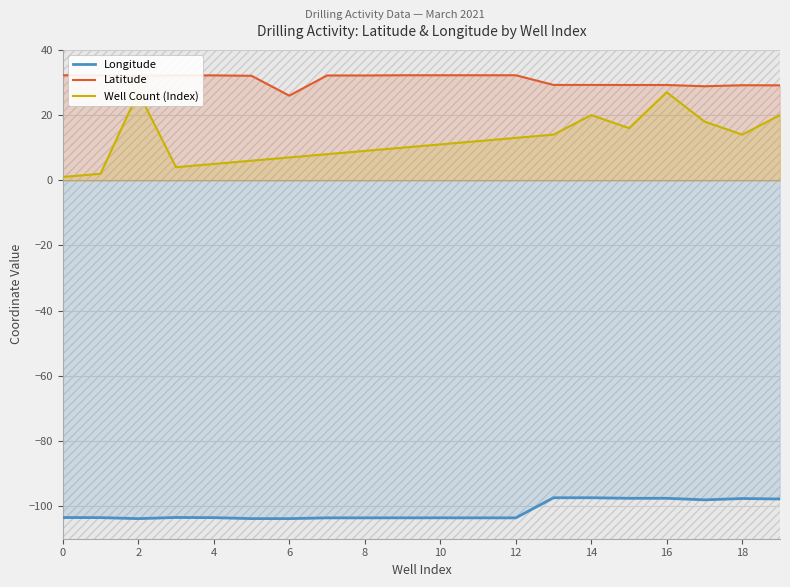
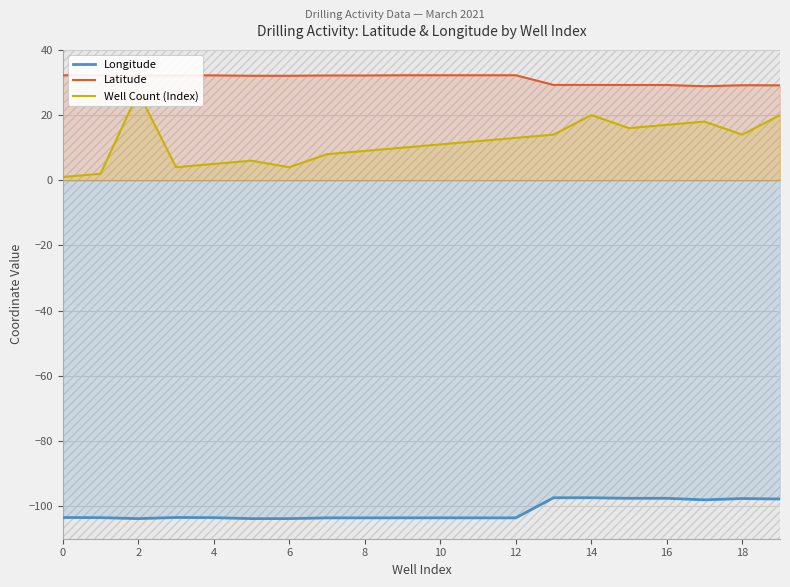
  {
    "Latitude": {
      "0": 32,
      "4": 32,
-     "6": 26,
+     "6": 32,
      "8": 32,
      "10": 32,
      "12": 32,
      "14": 29,
      "16": 29,
      "18": 29
    },
    "Well Count (Index)": {
      "0": 1,
      "4": 5,
-     "6": 7,
+     "6": 4,
      "8": 9,
      "10": 11,
      "12": 13,
      "14": 20,
-     "16": 27,
+     "16": 17,
      "18": 14
    }
  }
